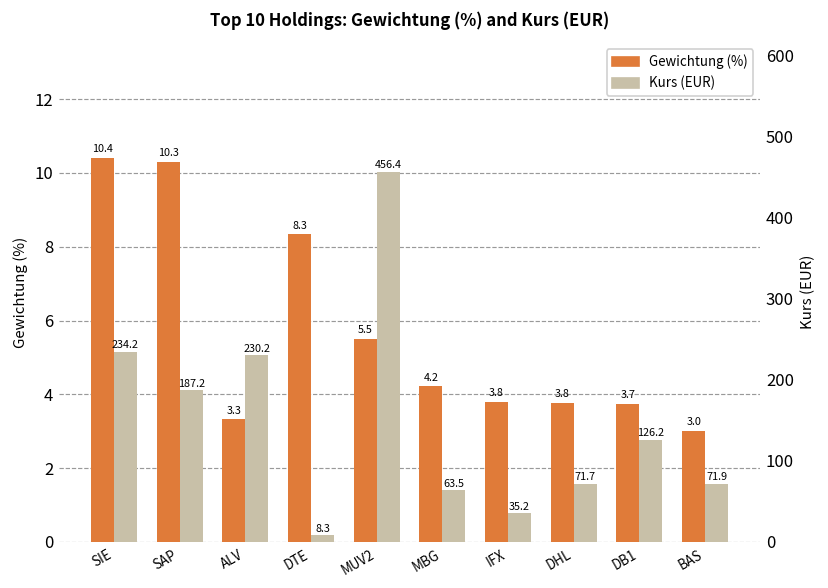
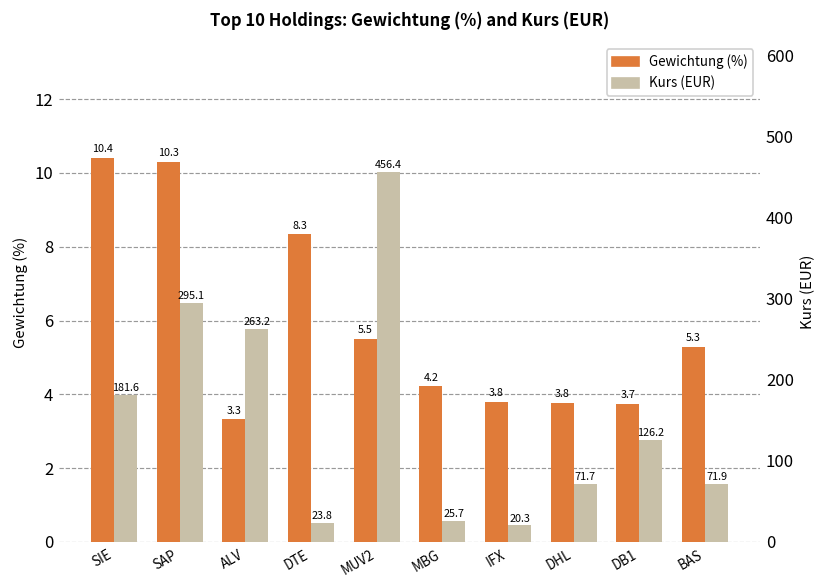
  {
    "Gewichtung (%)": {
      "SIE": 10.4,
      "SAP": 10.3,
      "ALV": 3.3,
      "DTE": 8.3,
      "MUV2": 5.5,
      "MBG": 4.2,
      "IFX": 3.8,
      "DHL": 3.8,
      "DB1": 3.7,
-     "BAS": 3.0
+     "BAS": 5.3
    },
    "Kurs (EUR)": {
-     "SIE": 234.2,
-     "SAP": 187.2,
-     "ALV": 230.2,
-     "DTE": 8.3,
+     "SIE": 181.6,
+     "SAP": 295.1,
+     "ALV": 263.2,
+     "DTE": 23.8,
      "MUV2": 456.4,
-     "MBG": 63.5,
-     "IFX": 35.2,
+     "MBG": 25.7,
+     "IFX": 20.3,
      "DHL": 71.7,
      "DB1": 126.2,
      "BAS": 71.9
    }
  }
